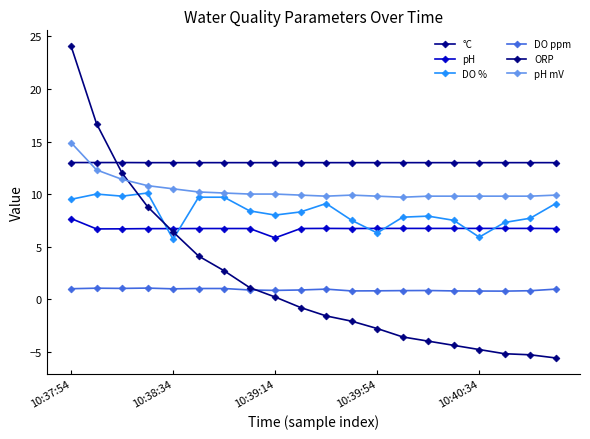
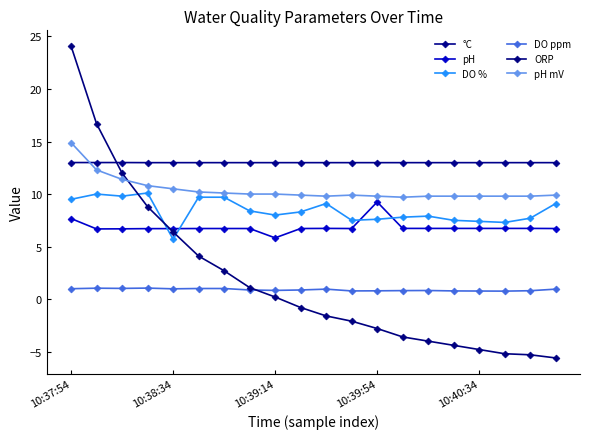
  {
    "pH": {
      "10:37:54": 7.7,
      "10:38:34": 6.7,
      "10:39:14": 5.8,
-     "10:39:54": 6.7,
+     "10:39:54": 9.3,
      "10:40:34": 6.7
    },
    "DO %": {
      "10:37:54": 9.5,
      "10:38:34": 5.7,
      "10:39:14": 8.0,
-     "10:39:54": 6.3,
-     "10:40:34": 5.9
+     "10:39:54": 7.6,
+     "10:40:34": 7.4
    }
  }
